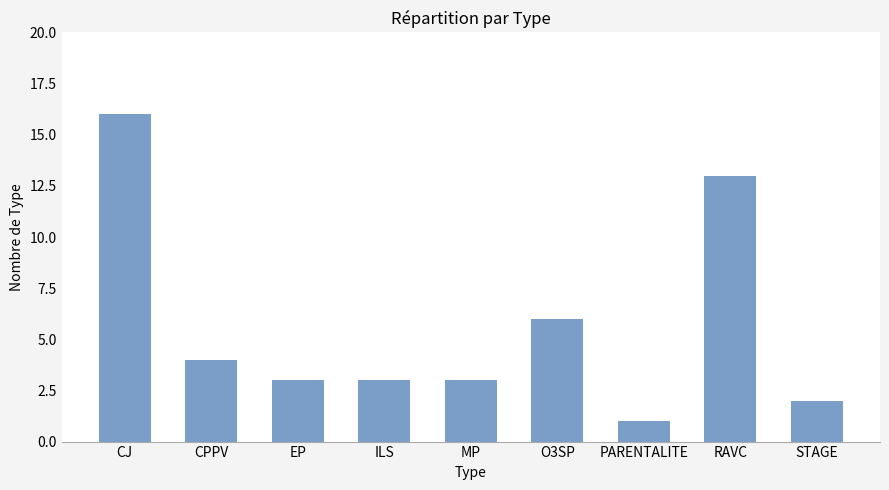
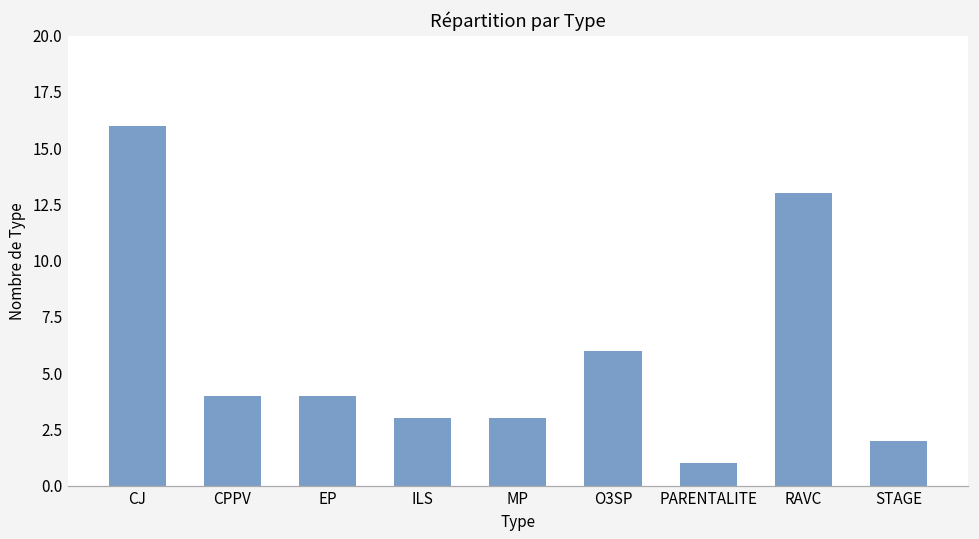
  {
    "CJ": 16,
    "CPPV": 4,
-   "EP": 3,
+   "EP": 4,
    "ILS": 3,
    "MP": 3,
    "O3SP": 6,
    "PARENTALITE": 1,
    "RAVC": 13,
    "STAGE": 2
  }
